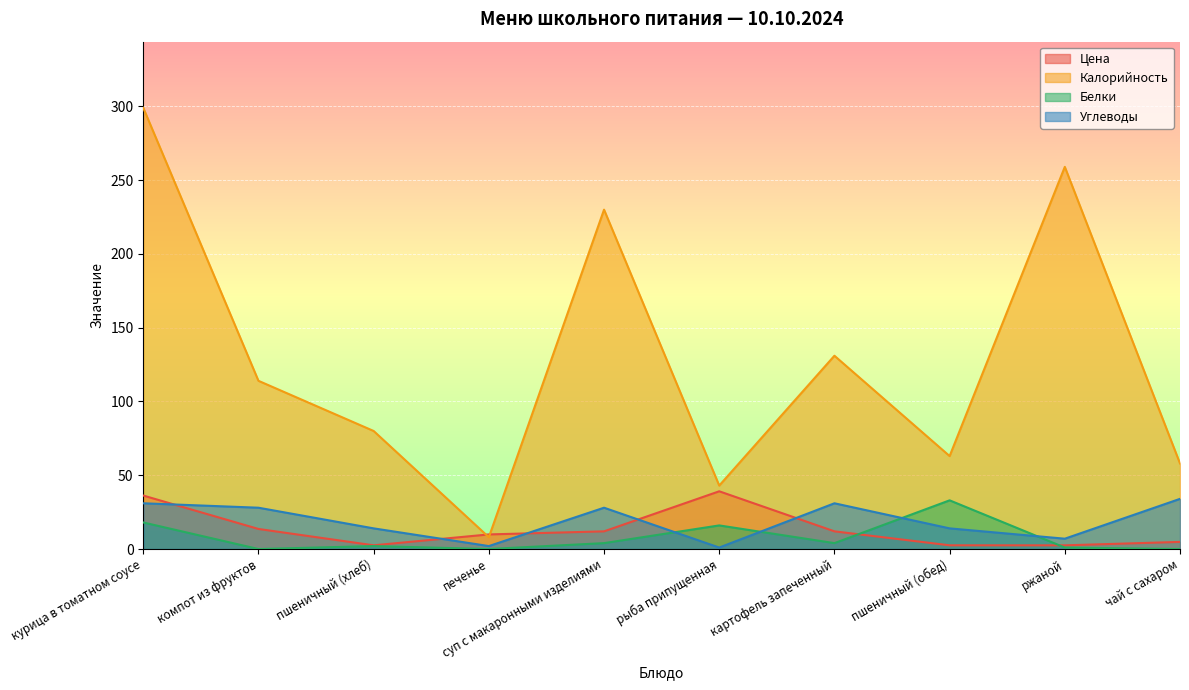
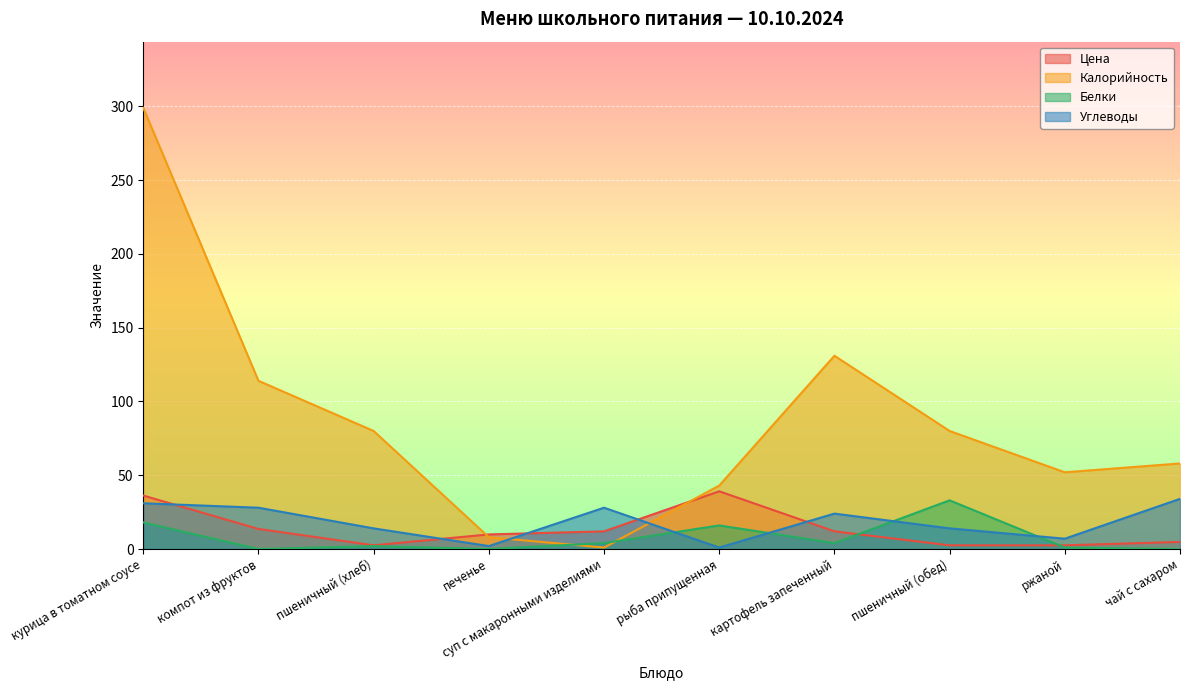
  {
    "Цена": {
      "курица в томатном соусе": 36,
      "компот из фруктов": 14,
      "печенье": 10,
      "суп с макаронными изделиями": 12,
      "рыба припущенная": 39,
      "картофель запеченный": 12,
      "пшеничный (обед)": 3,
      "чай с сахаром": 5
    },
    "Калорийность": {
      "курица в томатном соусе": 299,
      "компот из фруктов": 114,
      "пшеничный (хлеб)": 80,
      "печенье": 8,
-     "суп с макаронными изделиями": 230,
+     "суп с макаронными изделиями": 1,
      "рыба припущенная": 43,
      "картофель запеченный": 131,
-     "пшеничный (обед)": 63,
-     "ржаной": 259,
+     "пшеничный (обед)": 80,
+     "ржаной": 52,
      "чай с сахаром": 58
    },
    "Белки": {
      "курица в томатном соусе": 18,
      "компот из фруктов": 0,
      "печенье": 0,
      "суп с макаронными изделиями": 4,
      "рыба припущенная": 16,
      "картофель запеченный": 4,
      "пшеничный (обед)": 33,
      "чай с сахаром": 0
    },
    "Углеводы": {
      "курица в томатном соусе": 31,
      "компот из фруктов": 28,
      "пшеничный (хлеб)": 14,
      "печенье": 2,
      "суп с макаронными изделиями": 28,
      "рыба припущенная": 1,
-     "картофель запеченный": 31,
+     "картофель запеченный": 24,
      "пшеничный (обед)": 14,
      "ржаной": 7,
      "чай с сахаром": 34
    }
  }
